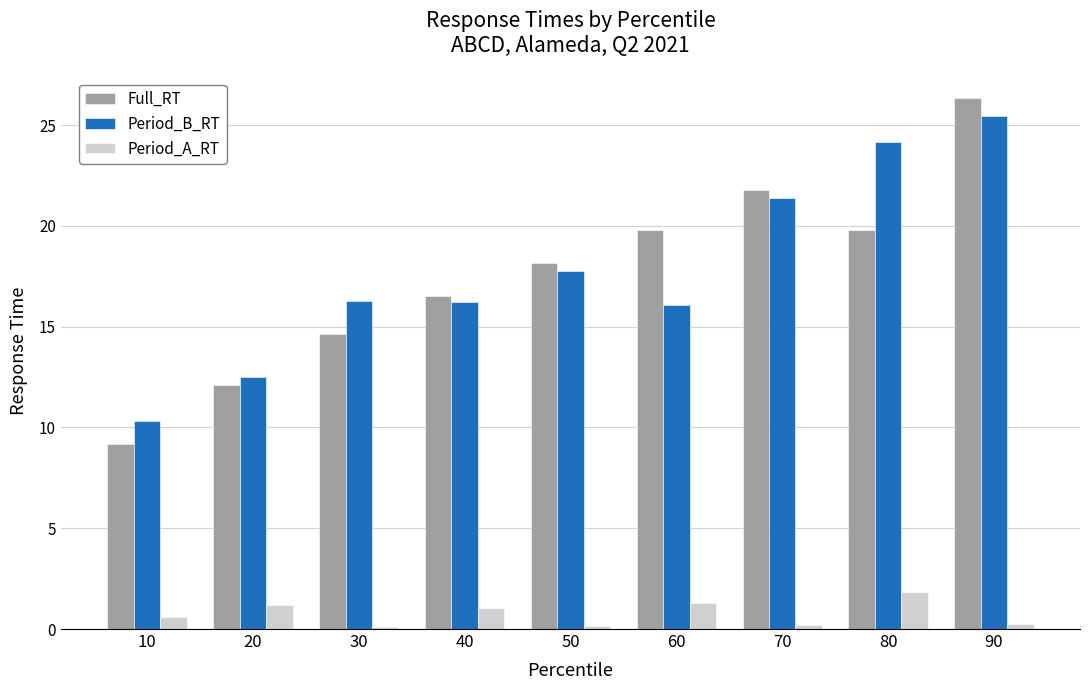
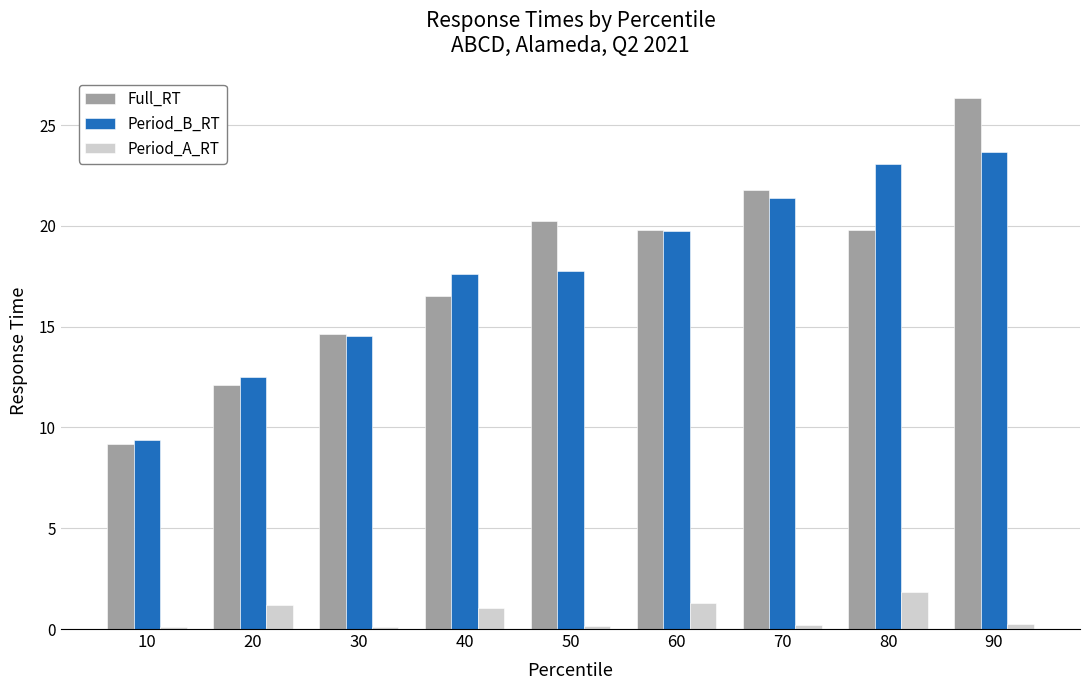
  {
    "Full_RT": {
      "10": 9.2,
      "20": 12.1,
      "30": 14.7,
      "40": 16.5,
-     "50": 18.2,
+     "50": 20.3,
      "60": 19.8,
      "70": 21.8,
      "80": 19.8,
      "90": 26.3
    },
    "Period_B_RT": {
-     "10": 10.3,
+     "10": 9.4,
      "20": 12.5,
-     "30": 16.3,
-     "40": 16.3,
+     "30": 14.6,
+     "40": 17.6,
      "50": 17.8,
-     "60": 16.1,
+     "60": 19.7,
      "70": 21.4,
-     "80": 24.2,
-     "90": 25.5
+     "80": 23.1,
+     "90": 23.7
    },
    "Period_A_RT": {
-     "10": 0.6,
+     "10": 0.1,
      "20": 1.2,
      "40": 1.1,
      "50": 0.2,
      "60": 1.3,
      "70": 0.2,
      "80": 1.9,
      "90": 0.2
    }
  }
